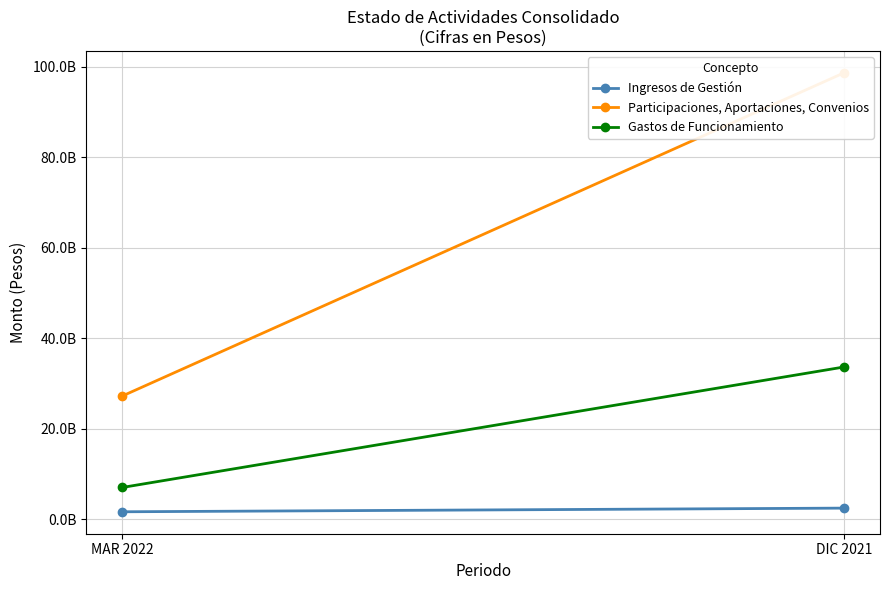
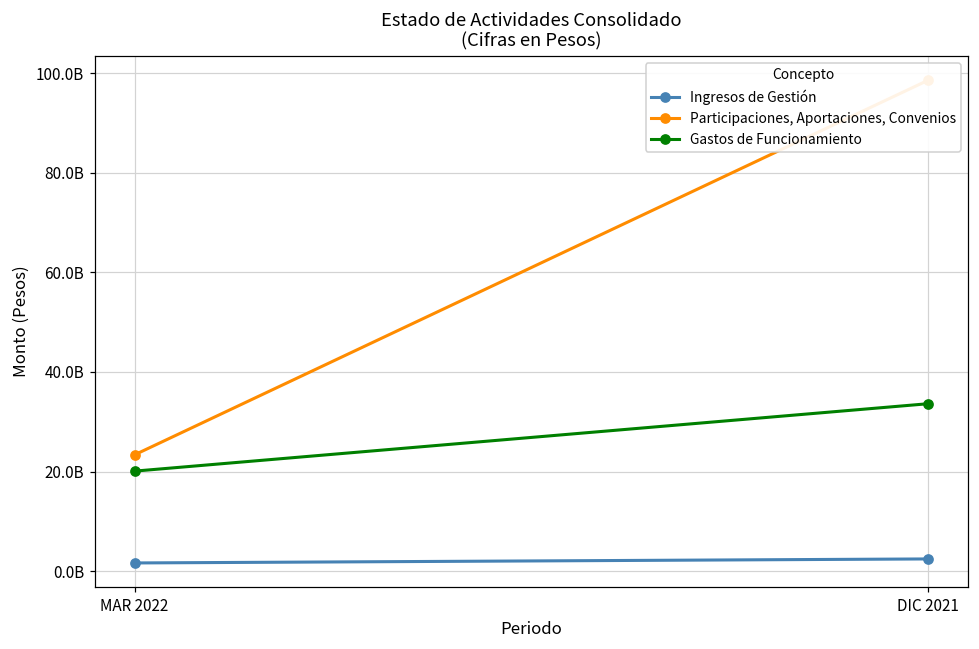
  {
    "Ingresos de Gestión": {
      "MAR 2022": 2000000000,
      "DIC 2021": 2000000000
    },
    "Participaciones, Aportaciones, Convenios": {
-     "MAR 2022": 27000000000
+     "MAR 2022": 23000000000
    },
    "Gastos de Funcionamiento": {
-     "MAR 2022": 7000000000,
+     "MAR 2022": 20000000000,
      "DIC 2021": 34000000000
    }
  }
